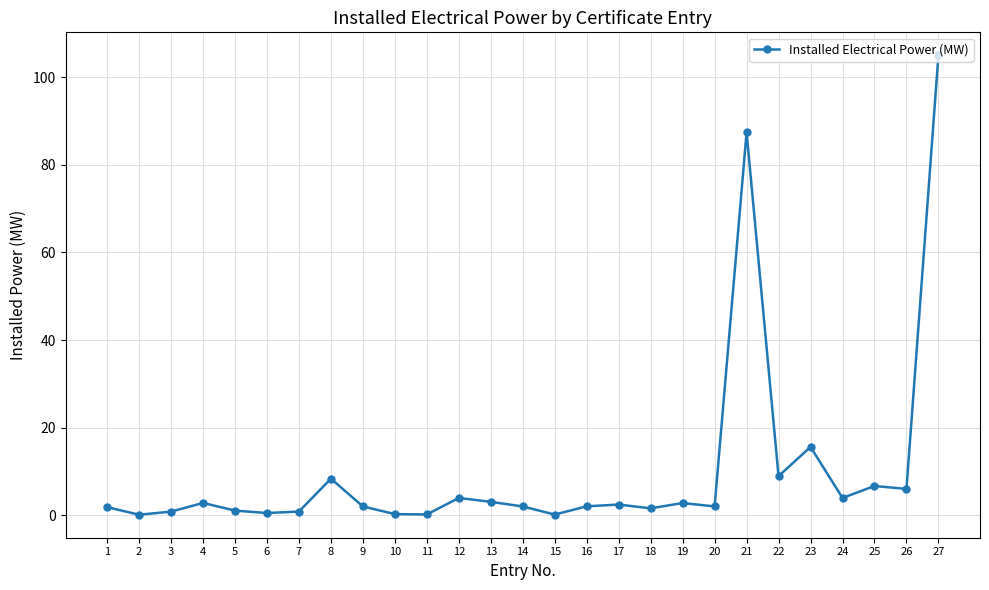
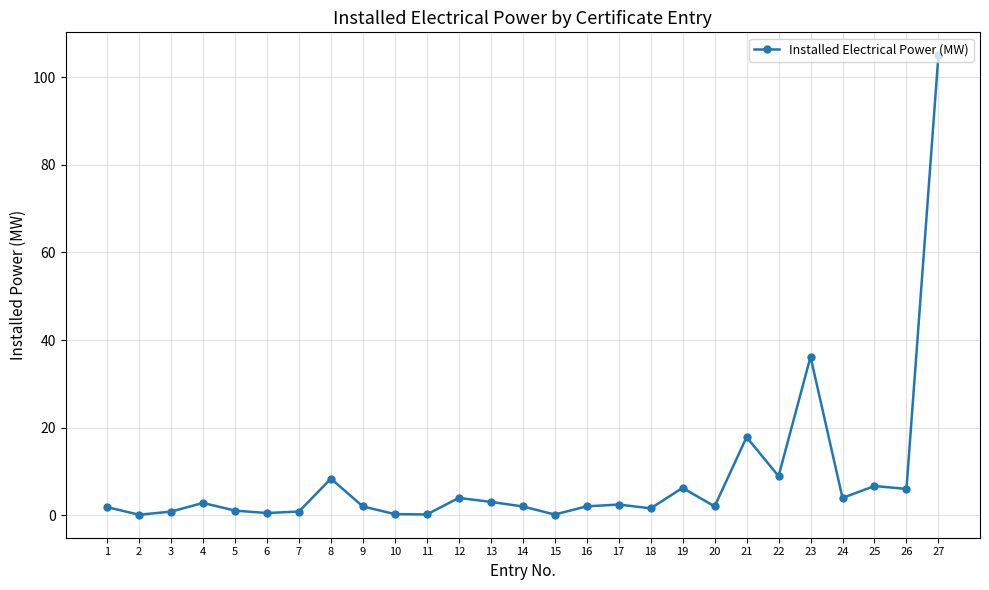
  {
    "1": 2,
    "2": 0,
    "3": 1,
    "4": 3,
    "5": 1,
    "6": 0,
    "7": 1,
    "8": 8,
    "9": 2,
    "10": 0,
    "11": 0,
    "12": 4,
    "13": 3,
    "14": 2,
    "15": 0,
    "16": 2,
    "17": 2,
    "18": 2,
-   "19": 3,
+   "19": 6,
    "20": 2,
-   "21": 87,
+   "21": 18,
    "22": 9,
-   "23": 16,
+   "23": 36,
    "24": 4,
    "25": 7,
    "26": 6
  }
